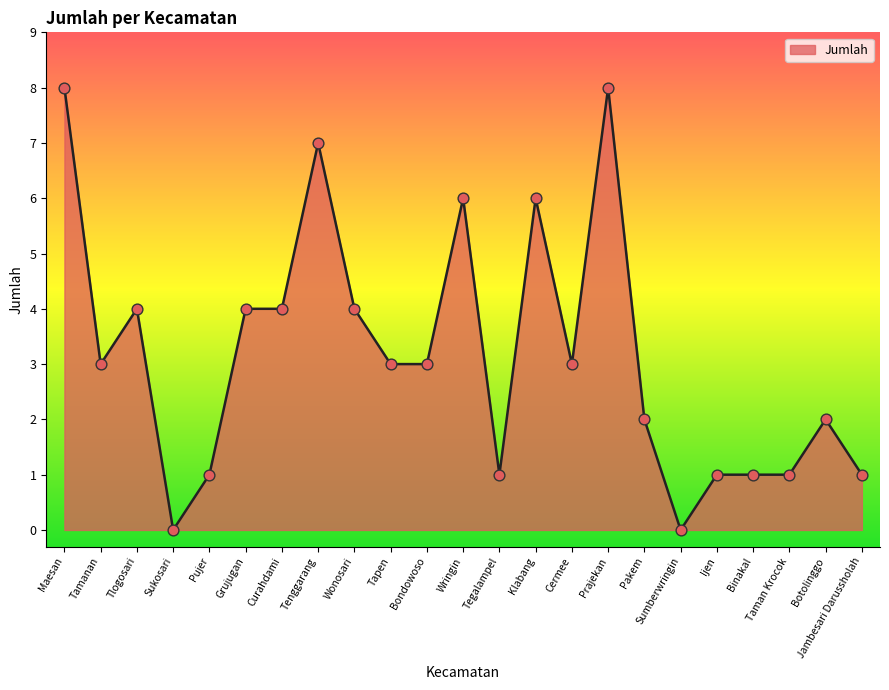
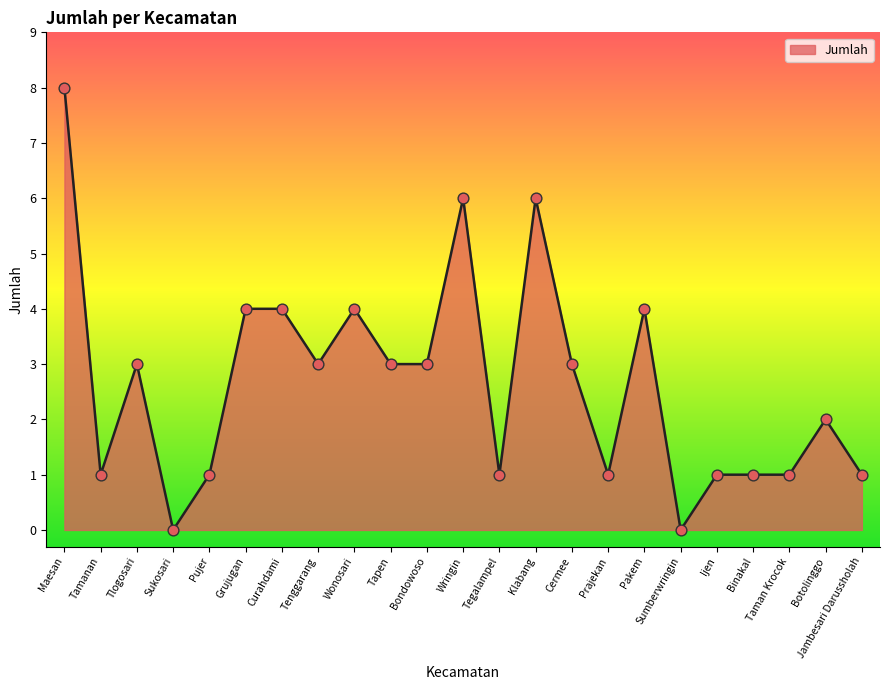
  {
    "Maesan": 8,
-   "Tamanan": 3,
-   "Tlogosari": 4,
+   "Tamanan": 1,
+   "Tlogosari": 3,
    "Sukosari": 0,
    "Pujer": 1,
    "Grujugan": 4,
    "Curahdami": 4,
-   "Tenggarang": 7,
+   "Tenggarang": 3,
    "Wonosari": 4,
    "Tapen": 3,
    "Bondowoso": 3,
    "Wringin": 6,
    "Tegalampel": 1,
    "Klabang": 6,
    "Cermee": 3,
-   "Prajekan": 8,
-   "Pakem": 2,
+   "Prajekan": 1,
+   "Pakem": 4,
    "Sumberwringin": 0,
    "Ijen": 1,
    "Binakal": 1,
    "Taman Krocok": 1,
    "Botolinggo": 2,
    "Jambesari Darussholah": 1
  }
